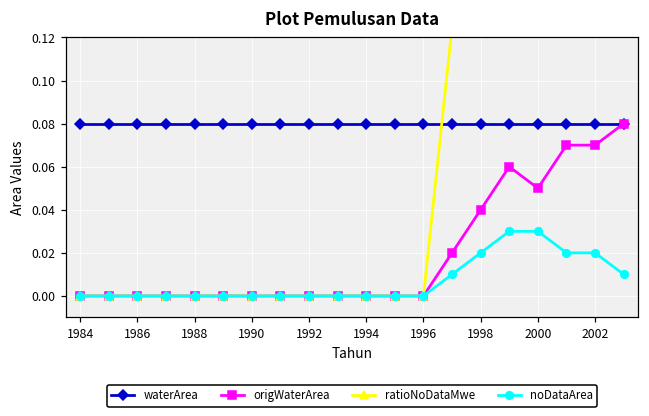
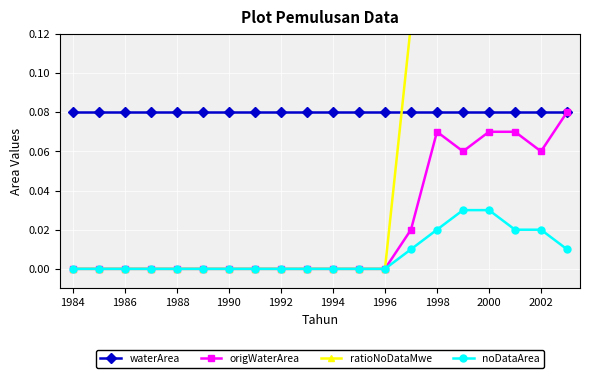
  {
    "waterArea": {
      "1984": 0.08,
      "1986": 0.08,
      "1988": 0.08,
      "1990": 0.08,
      "1992": 0.08,
      "1994": 0.08,
      "1996": 0.08,
      "1998": 0.08,
      "2000": 0.08,
      "2002": 0.08
    },
    "origWaterArea": {
-     "1998": 0.04,
-     "2000": 0.05,
-     "2002": 0.07
+     "1998": 0.07,
+     "2000": 0.07,
+     "2002": 0.06
    },
    "noDataArea": {
      "1998": 0.02,
      "2000": 0.03,
      "2002": 0.02
    }
  }
